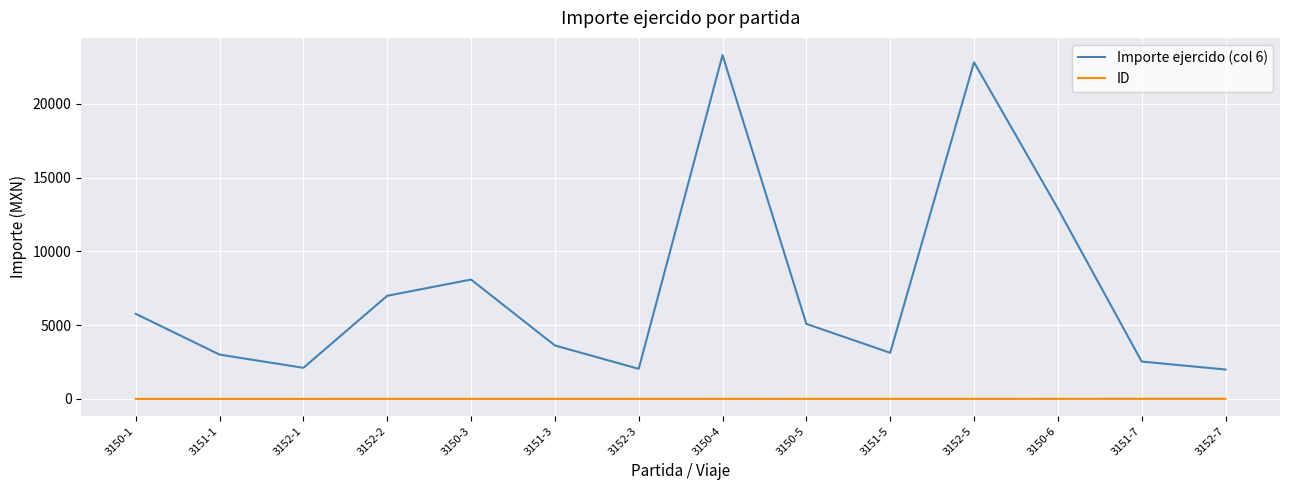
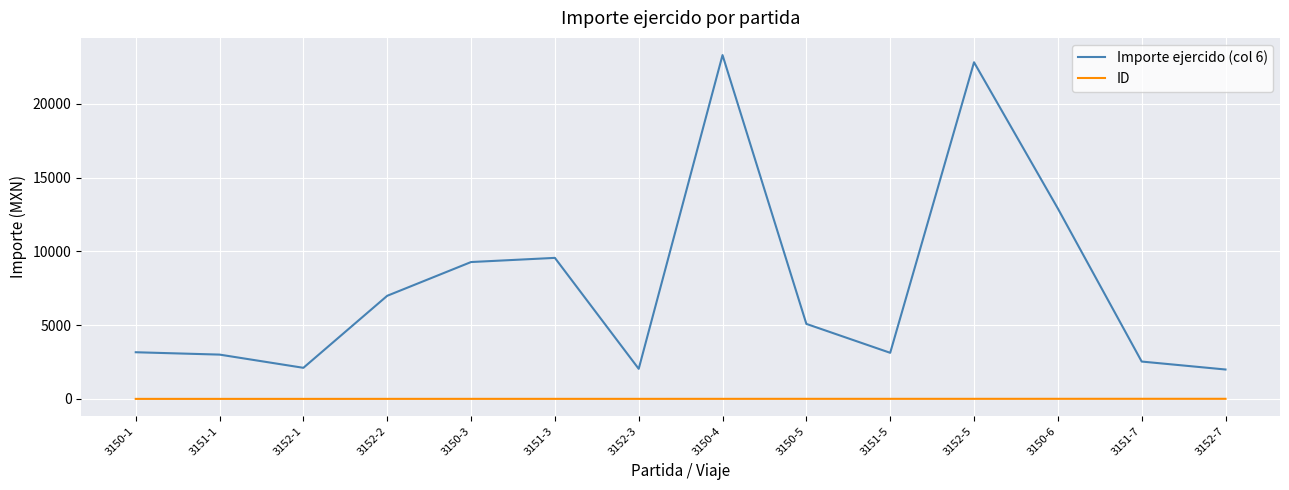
  {
    "Importe ejercido (col 6)": {
-     "3150-1": 5800,
+     "3150-1": 3200,
      "3151-1": 3000,
      "3152-1": 2100,
      "3152-2": 7000,
-     "3150-3": 8100,
-     "3151-3": 3600,
+     "3150-3": 9300,
+     "3151-3": 9600,
      "3152-3": 2000,
      "3150-4": 23300,
      "3150-5": 5100,
      "3151-5": 3100,
      "3152-5": 22800,
      "3150-6": 12900,
      "3151-7": 2500,
      "3152-7": 2000
    },
    "ID": {
      "3150-1": 0,
      "3151-1": 0,
      "3152-1": 0,
      "3152-2": 0,
      "3150-3": 0,
      "3151-3": 0,
      "3152-3": 0,
      "3150-4": 0,
      "3150-5": 0,
      "3151-5": 0,
      "3152-5": 0,
      "3150-6": 0,
      "3151-7": 0,
      "3152-7": 0
    }
  }
